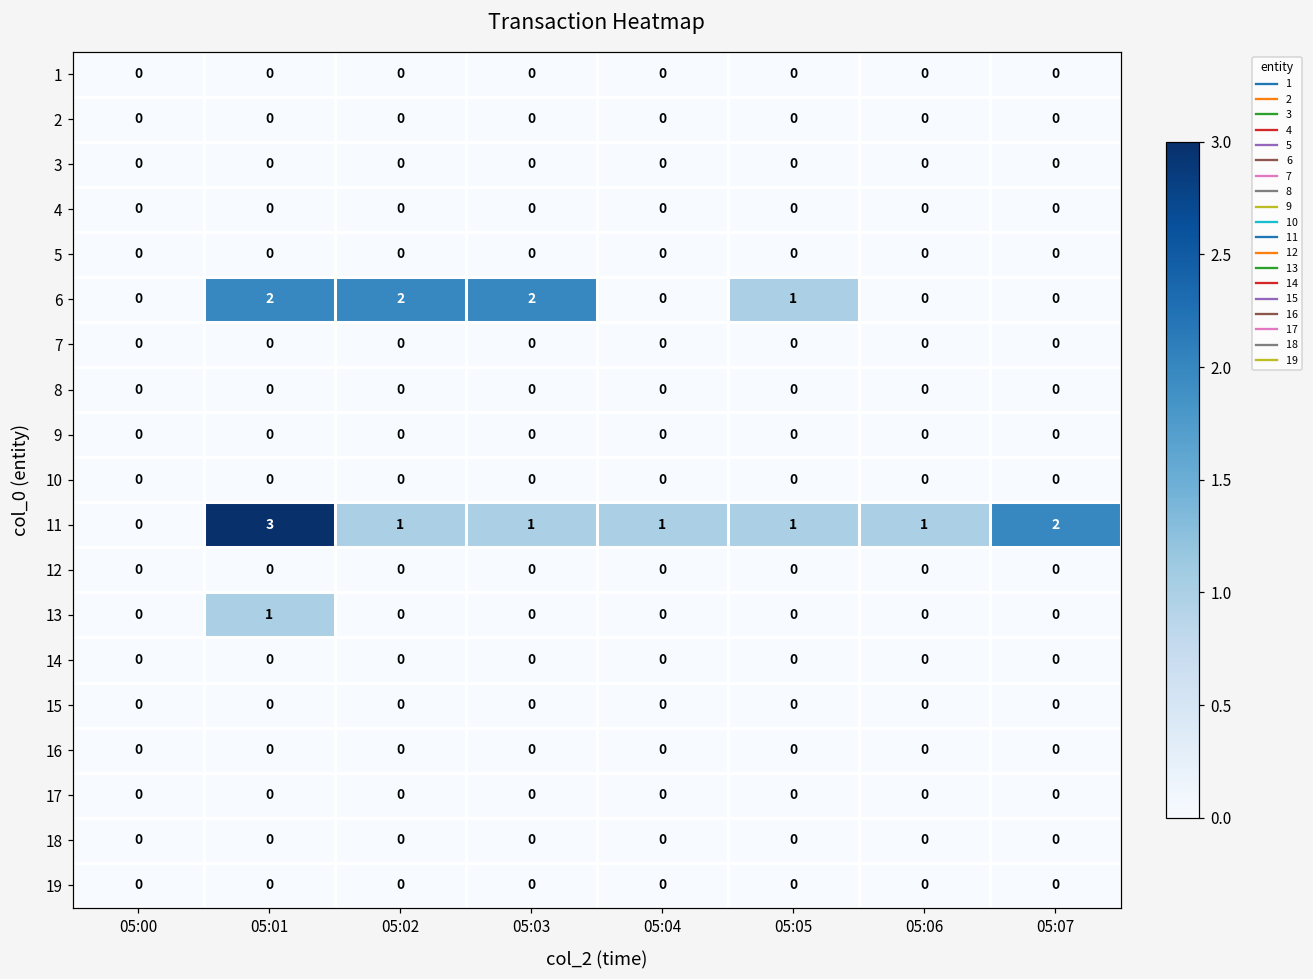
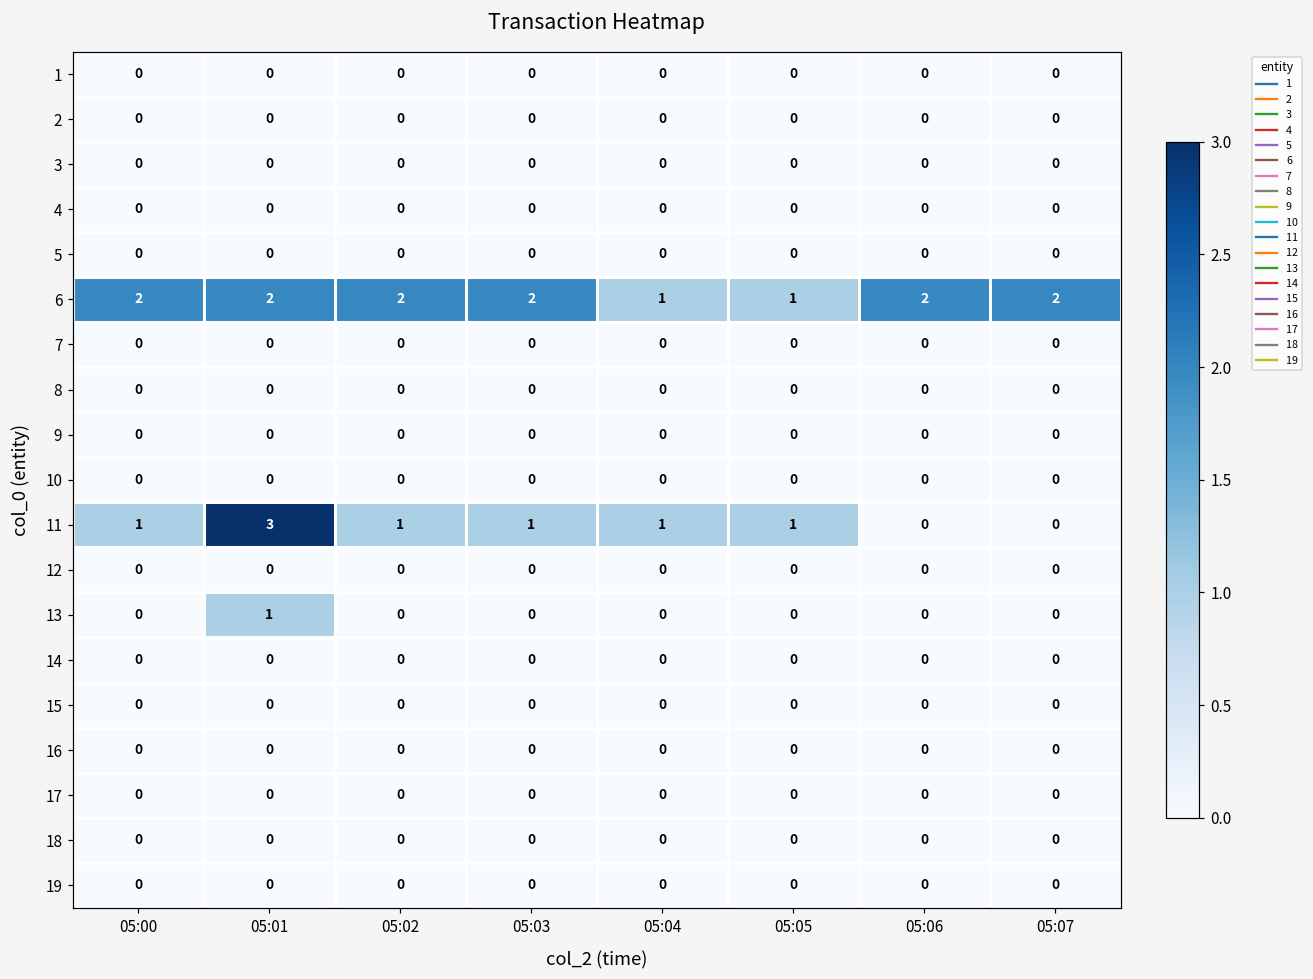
  {
    "1": {
      "05:00": 0,
      "05:01": 0,
      "05:02": 0,
      "05:03": 0,
      "05:04": 0,
      "05:05": 0,
      "05:06": 0,
      "05:07": 0
    },
    "2": {
      "05:00": 0,
      "05:01": 0,
      "05:02": 0,
      "05:03": 0,
      "05:04": 0,
      "05:05": 0,
      "05:06": 0,
      "05:07": 0
    },
    "3": {
      "05:00": 0,
      "05:01": 0,
      "05:02": 0,
      "05:03": 0,
      "05:04": 0,
      "05:05": 0,
      "05:06": 0,
      "05:07": 0
    },
    "4": {
      "05:00": 0,
      "05:01": 0,
      "05:02": 0,
      "05:03": 0,
      "05:04": 0,
      "05:05": 0,
      "05:06": 0,
      "05:07": 0
    },
    "5": {
      "05:00": 0,
      "05:01": 0,
      "05:02": 0,
      "05:03": 0,
      "05:04": 0,
      "05:05": 0,
      "05:06": 0,
      "05:07": 0
    },
    "6": {
-     "05:00": 0,
+     "05:00": 2,
      "05:01": 2,
      "05:02": 2,
      "05:03": 2,
-     "05:04": 0,
+     "05:04": 1,
      "05:05": 1,
-     "05:06": 0,
-     "05:07": 0
+     "05:06": 2,
+     "05:07": 2
    },
    "7": {
      "05:00": 0,
      "05:01": 0,
      "05:02": 0,
      "05:03": 0,
      "05:04": 0,
      "05:05": 0,
      "05:06": 0,
      "05:07": 0
    },
    "8": {
      "05:00": 0,
      "05:01": 0,
      "05:02": 0,
      "05:03": 0,
      "05:04": 0,
      "05:05": 0,
      "05:06": 0,
      "05:07": 0
    },
    "9": {
      "05:00": 0,
      "05:01": 0,
      "05:02": 0,
      "05:03": 0,
      "05:04": 0,
      "05:05": 0,
      "05:06": 0,
      "05:07": 0
    },
    "10": {
      "05:00": 0,
      "05:01": 0,
      "05:02": 0,
      "05:03": 0,
      "05:04": 0,
      "05:05": 0,
      "05:06": 0,
      "05:07": 0
    },
    "11": {
-     "05:00": 0,
+     "05:00": 1,
      "05:01": 3,
      "05:02": 1,
      "05:03": 1,
      "05:04": 1,
      "05:05": 1,
-     "05:06": 1,
-     "05:07": 2
+     "05:06": 0,
+     "05:07": 0
    },
    "12": {
      "05:00": 0,
      "05:01": 0,
      "05:02": 0,
      "05:03": 0,
      "05:04": 0,
      "05:05": 0,
      "05:06": 0,
      "05:07": 0
    },
    "13": {
      "05:00": 0,
      "05:01": 1,
      "05:02": 0,
      "05:03": 0,
      "05:04": 0,
      "05:05": 0,
      "05:06": 0,
      "05:07": 0
    },
    "14": {
      "05:00": 0,
      "05:01": 0,
      "05:02": 0,
      "05:03": 0,
      "05:04": 0,
      "05:05": 0,
      "05:06": 0,
      "05:07": 0
    },
    "15": {
      "05:00": 0,
      "05:01": 0,
      "05:02": 0,
      "05:03": 0,
      "05:04": 0,
      "05:05": 0,
      "05:06": 0,
      "05:07": 0
    },
    "16": {
      "05:00": 0,
      "05:01": 0,
      "05:02": 0,
      "05:03": 0,
      "05:04": 0,
      "05:05": 0,
      "05:06": 0,
      "05:07": 0
    },
    "17": {
      "05:00": 0,
      "05:01": 0,
      "05:02": 0,
      "05:03": 0,
      "05:04": 0,
      "05:05": 0,
      "05:06": 0,
      "05:07": 0
    },
    "18": {
      "05:00": 0,
      "05:01": 0,
      "05:02": 0,
      "05:03": 0,
      "05:04": 0,
      "05:05": 0,
      "05:06": 0,
      "05:07": 0
    },
    "19": {
      "05:00": 0,
      "05:01": 0,
      "05:02": 0,
      "05:03": 0,
      "05:04": 0,
      "05:05": 0,
      "05:06": 0,
      "05:07": 0
    }
  }
